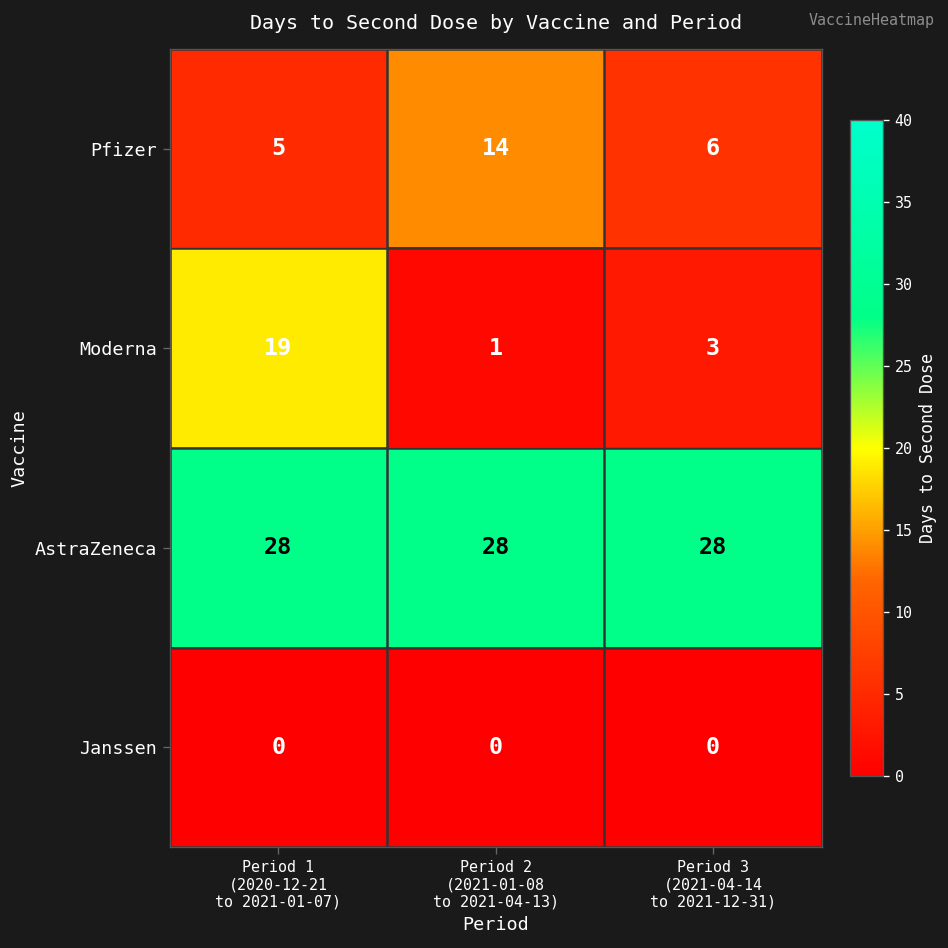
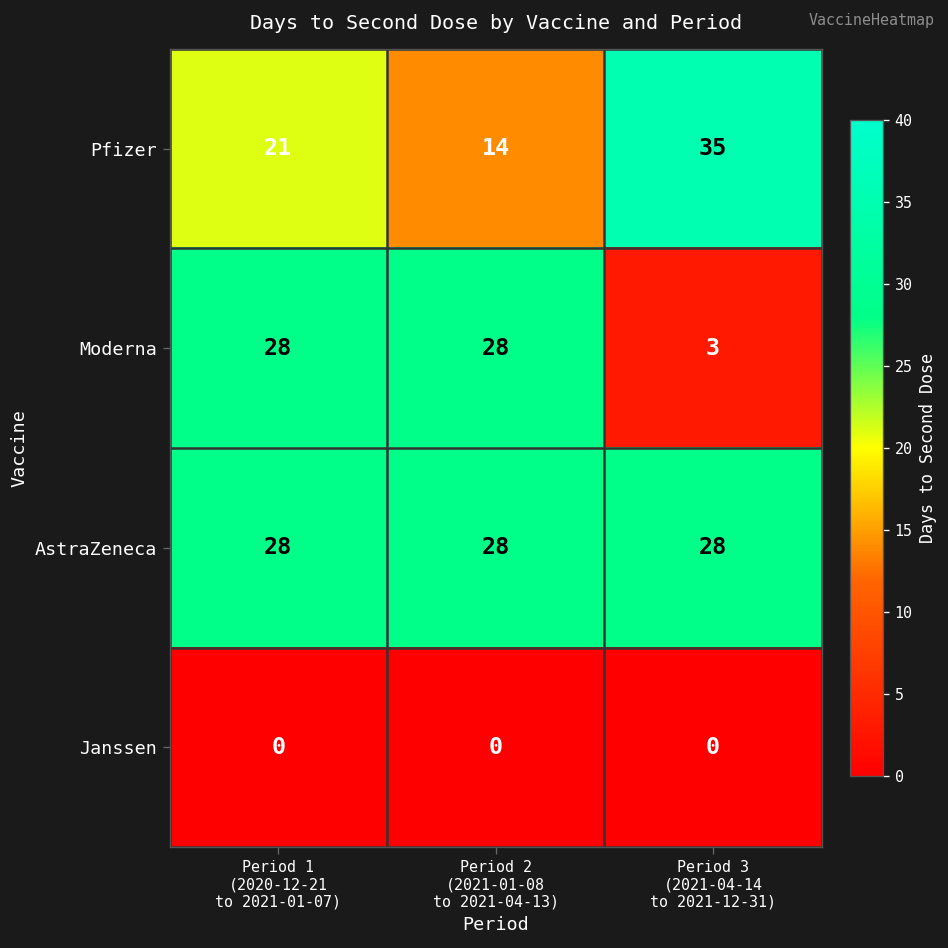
  {
    "Pfizer": {
-     "Period 1 (2020-12-21 to 2021-01-07)": 5,
+     "Period 1 (2020-12-21 to 2021-01-07)": 21,
      "Period 2 (2021-01-08 to 2021-04-13)": 14,
-     "Period 3 (2021-04-14 to 2021-12-31)": 6
+     "Period 3 (2021-04-14 to 2021-12-31)": 35
    },
    "Moderna": {
-     "Period 1 (2020-12-21 to 2021-01-07)": 19,
-     "Period 2 (2021-01-08 to 2021-04-13)": 1,
+     "Period 1 (2020-12-21 to 2021-01-07)": 28,
+     "Period 2 (2021-01-08 to 2021-04-13)": 28,
      "Period 3 (2021-04-14 to 2021-12-31)": 3
    },
    "AstraZeneca": {
      "Period 1 (2020-12-21 to 2021-01-07)": 28,
      "Period 2 (2021-01-08 to 2021-04-13)": 28,
      "Period 3 (2021-04-14 to 2021-12-31)": 28
    },
    "Janssen": {
      "Period 1 (2020-12-21 to 2021-01-07)": 0,
      "Period 2 (2021-01-08 to 2021-04-13)": 0,
      "Period 3 (2021-04-14 to 2021-12-31)": 0
    }
  }
